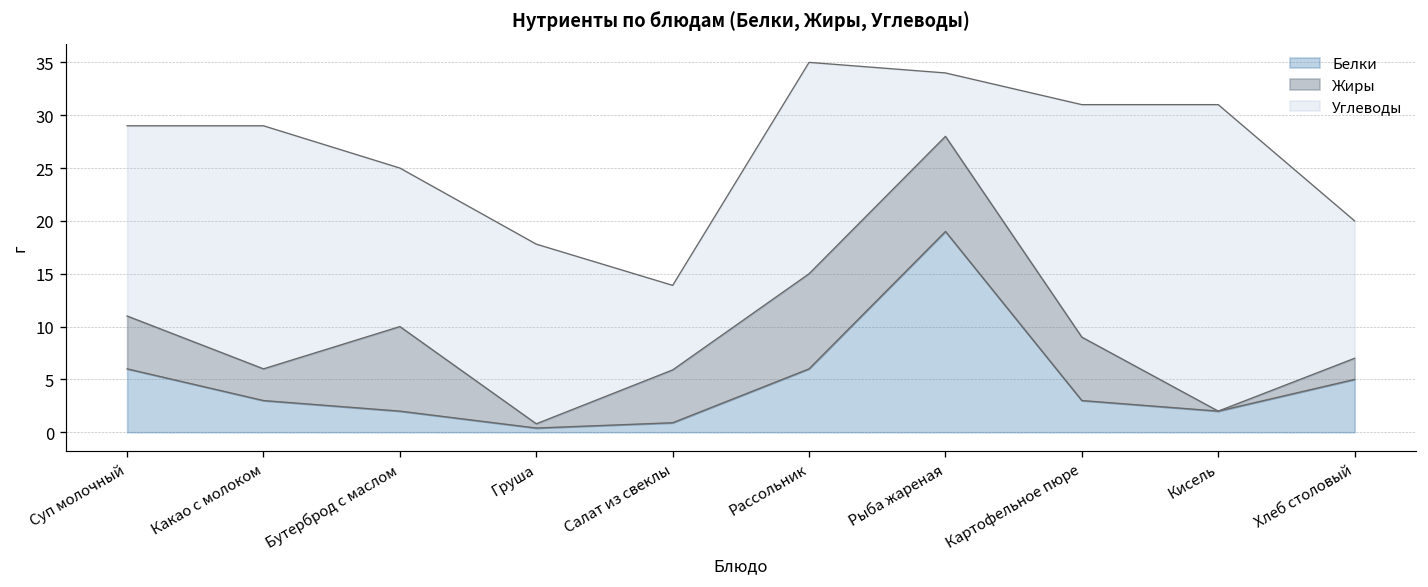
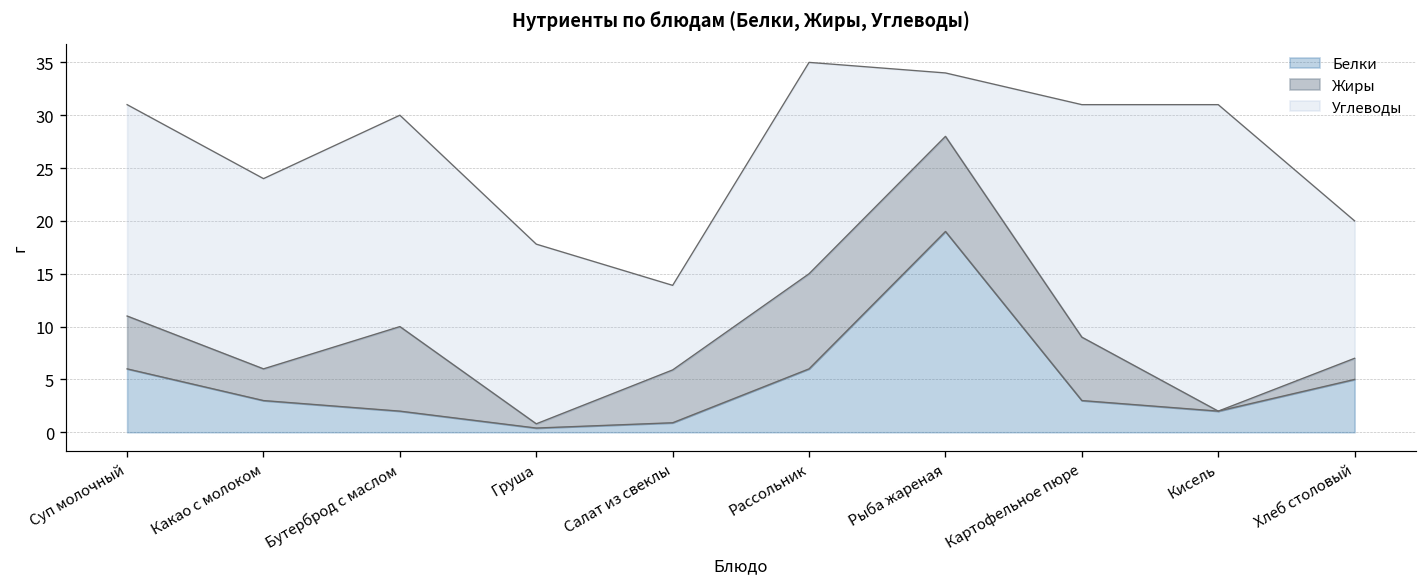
  {
    "Углеводы": {
-     "Суп молочный": 18,
-     "Какао с молоком": 23,
-     "Бутерброд с маслом": 15,
+     "Суп молочный": 20,
+     "Какао с молоком": 18,
+     "Бутерброд с маслом": 20,
      "Груша": 17,
      "Салат из свеклы": 8,
      "Рассольник": 20,
      "Рыба жареная": 6,
      "Картофельное пюре": 22,
      "Кисель": 29,
      "Хлеб столовый": 13
    }
  }
